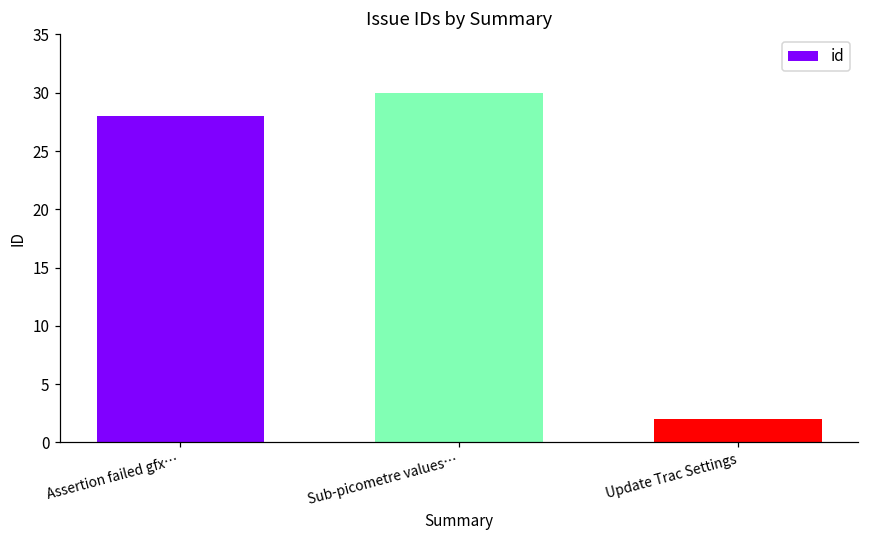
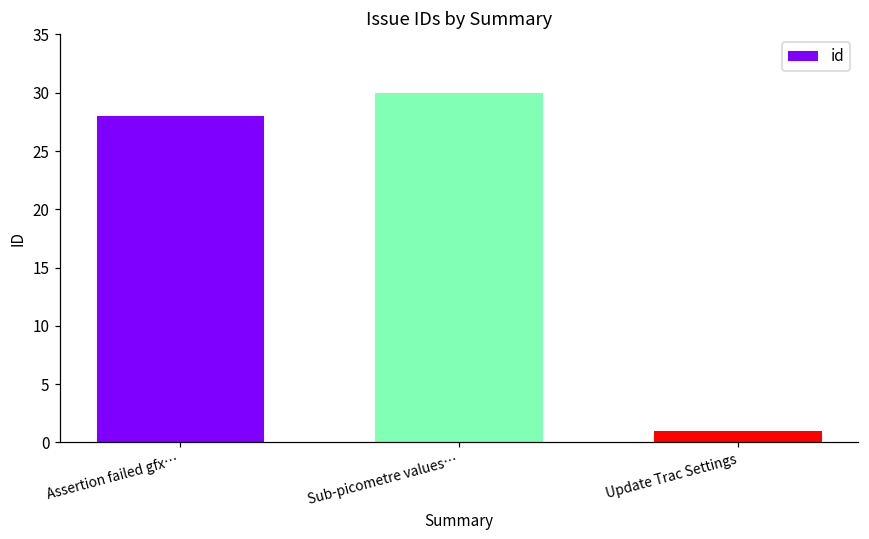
  {
    "Assertion failed gfx…": 28,
    "Sub-picometre values…": 30,
-   "Update Trac Settings": 2
+   "Update Trac Settings": 1
  }
